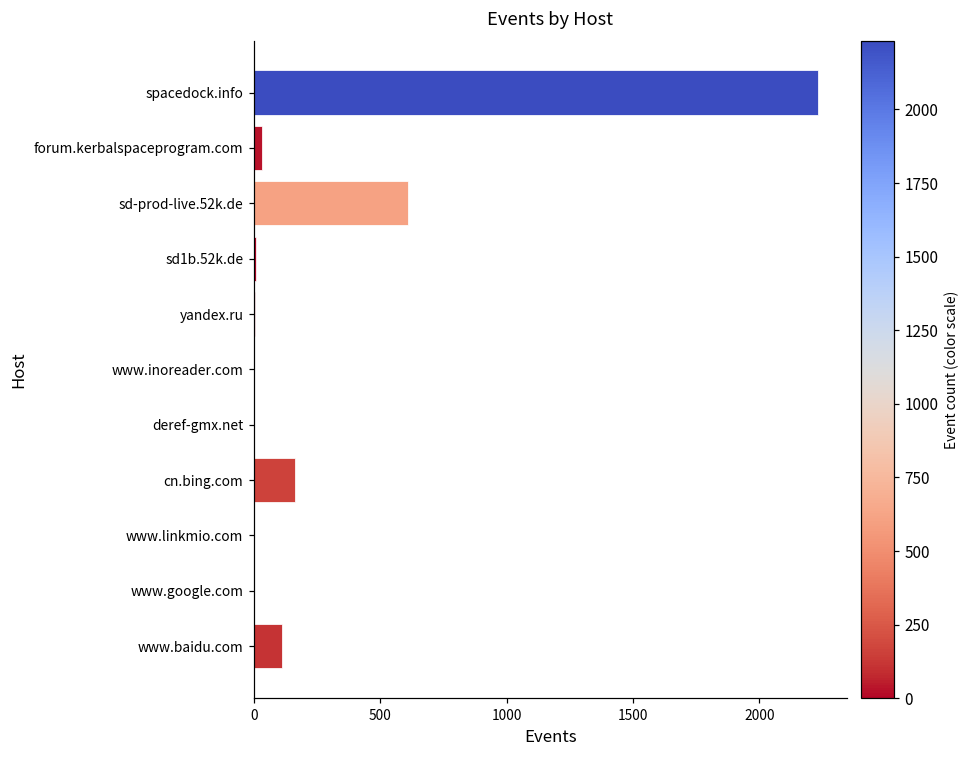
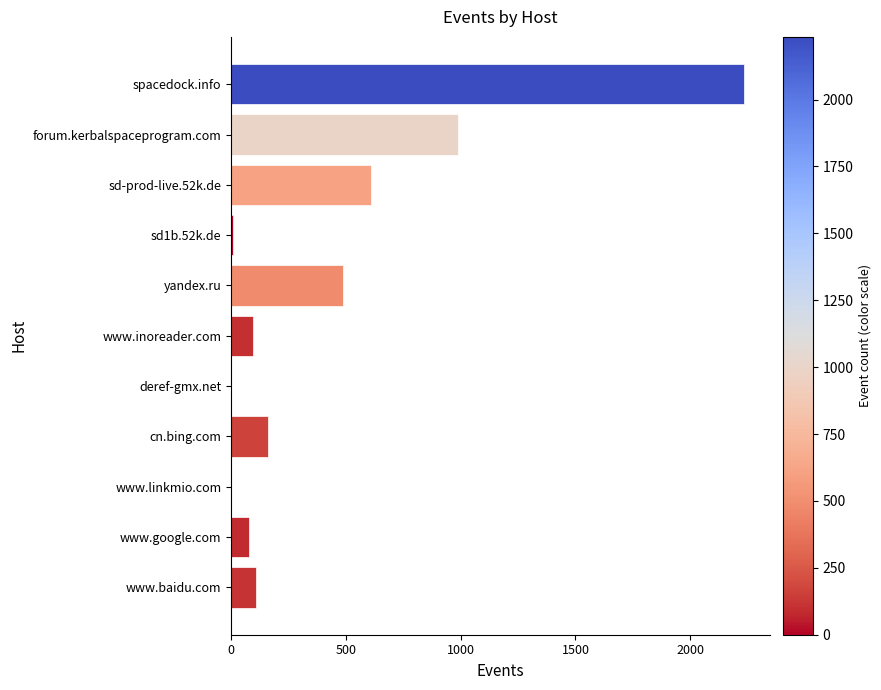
  {
    "spacedock.info": 2230,
-   "forum.kerbalspaceprogram.com": 30,
+   "forum.kerbalspaceprogram.com": 990,
    "sd-prod-live.52k.de": 610,
-   "yandex.ru": 0,
-   "www.inoreader.com": 0,
+   "yandex.ru": 490,
+   "www.inoreader.com": 100,
    "cn.bing.com": 160,
-   "www.google.com": 0,
+   "www.google.com": 80,
    "www.baidu.com": 110
  }
